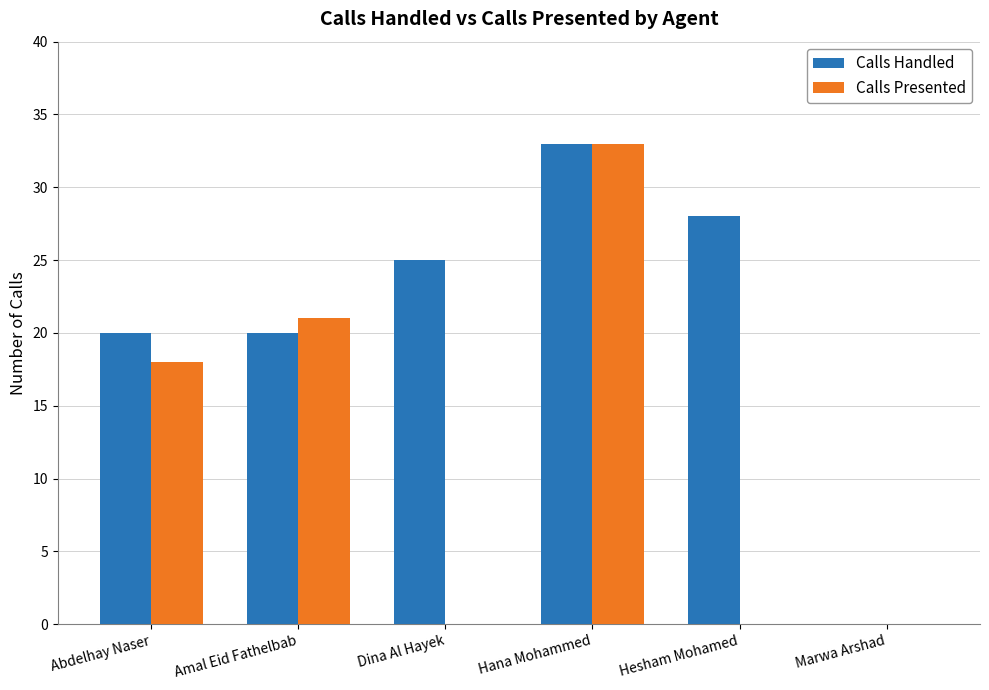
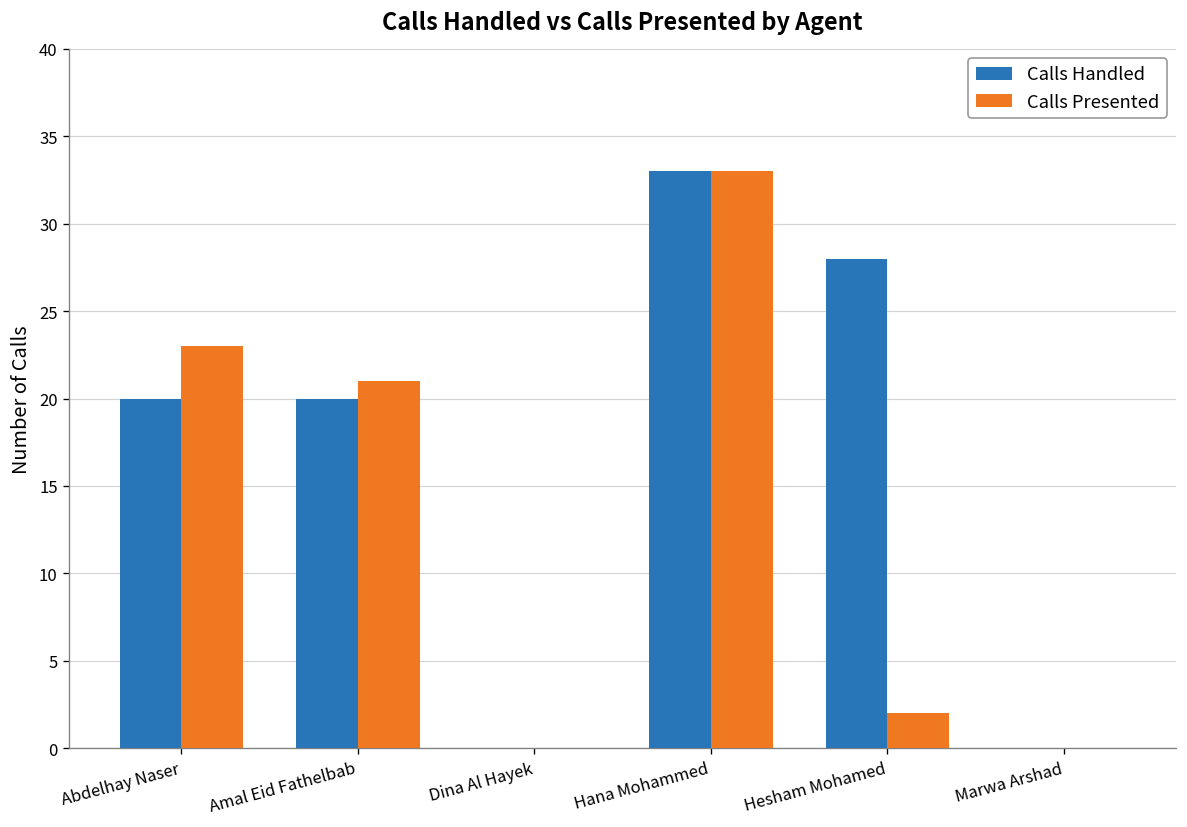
  {
    "Calls Handled": {
      "Abdelhay Naser": 20,
      "Amal Eid Fathelbab": 20,
-     "Dina Al Hayek": 25,
+     "Dina Al Hayek": 0,
      "Hana Mohammed": 33,
      "Hesham Mohamed": 28,
      "Marwa Arshad": 0
    },
    "Calls Presented": {
-     "Abdelhay Naser": 18,
+     "Abdelhay Naser": 23,
      "Amal Eid Fathelbab": 21,
      "Dina Al Hayek": 0,
      "Hana Mohammed": 33,
-     "Hesham Mohamed": 0,
+     "Hesham Mohamed": 2,
      "Marwa Arshad": 0
    }
  }
